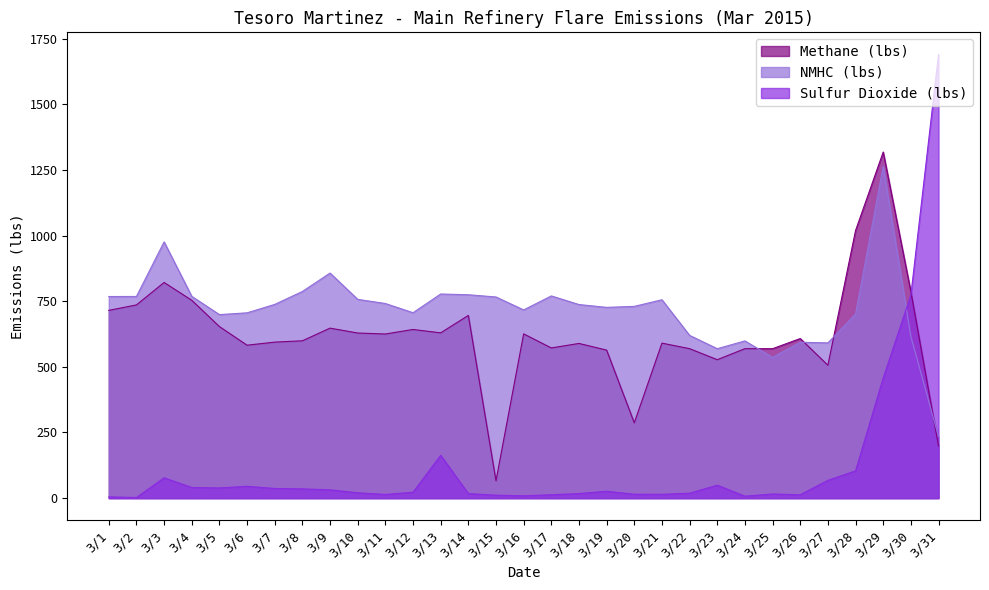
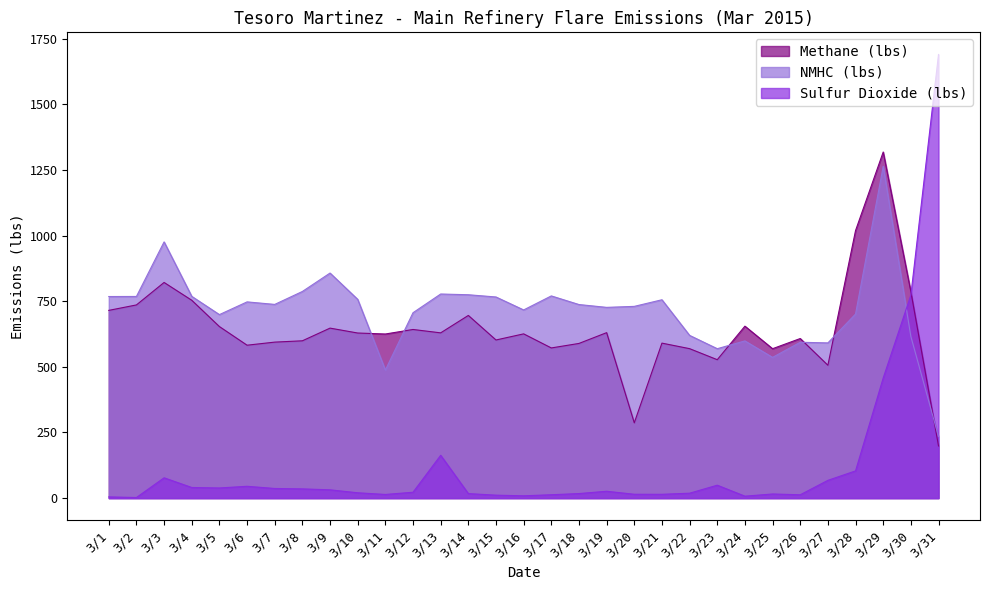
  {
    "Methane (lbs)": {
      "3/1": 710,
      "3/2": 740,
      "3/3": 820,
      "3/4": 750,
      "3/5": 650,
      "3/6": 580,
      "3/7": 590,
      "3/8": 600,
      "3/9": 650,
      "3/10": 630,
      "3/11": 630,
      "3/12": 640,
      "3/13": 630,
      "3/14": 700,
-     "3/15": 70,
+     "3/15": 600,
      "3/16": 630,
      "3/17": 570,
      "3/18": 590,
-     "3/19": 560,
+     "3/19": 630,
      "3/20": 290,
      "3/21": 590,
      "3/22": 570,
      "3/23": 530,
-     "3/24": 570,
+     "3/24": 650,
      "3/25": 570,
      "3/26": 610,
      "3/27": 510,
      "3/28": 1020,
      "3/29": 1320,
      "3/30": 790,
      "3/31": 200
    },
    "NMHC (lbs)": {
      "3/1": 770,
      "3/2": 770,
      "3/3": 980,
      "3/4": 770,
      "3/5": 700,
-     "3/6": 710,
+     "3/6": 750,
      "3/7": 740,
      "3/8": 790,
      "3/9": 860,
      "3/10": 760,
-     "3/11": 740,
+     "3/11": 490,
      "3/12": 710,
      "3/13": 780,
      "3/14": 770,
      "3/15": 770,
      "3/16": 720,
      "3/17": 770,
      "3/18": 740,
      "3/19": 730,
      "3/20": 730,
      "3/21": 760,
      "3/22": 620,
      "3/23": 570,
      "3/24": 600,
      "3/25": 540,
      "3/26": 590,
      "3/27": 590,
      "3/28": 700,
      "3/29": 1260,
      "3/30": 620,
      "3/31": 230
    },
    "Sulfur Dioxide (lbs)": {
      "3/1": 0,
      "3/2": 0,
      "3/3": 80,
      "3/4": 40,
      "3/5": 40,
      "3/6": 50,
      "3/7": 40,
      "3/8": 40,
      "3/9": 30,
      "3/10": 20,
      "3/11": 10,
      "3/12": 20,
      "3/13": 160,
      "3/14": 20,
      "3/15": 10,
      "3/16": 10,
      "3/17": 10,
      "3/18": 20,
      "3/19": 30,
      "3/20": 10,
      "3/21": 10,
      "3/22": 20,
      "3/23": 50,
      "3/24": 10,
      "3/25": 20,
      "3/26": 10,
      "3/27": 70,
      "3/28": 100,
      "3/29": 460,
      "3/30": 770
    }
  }
